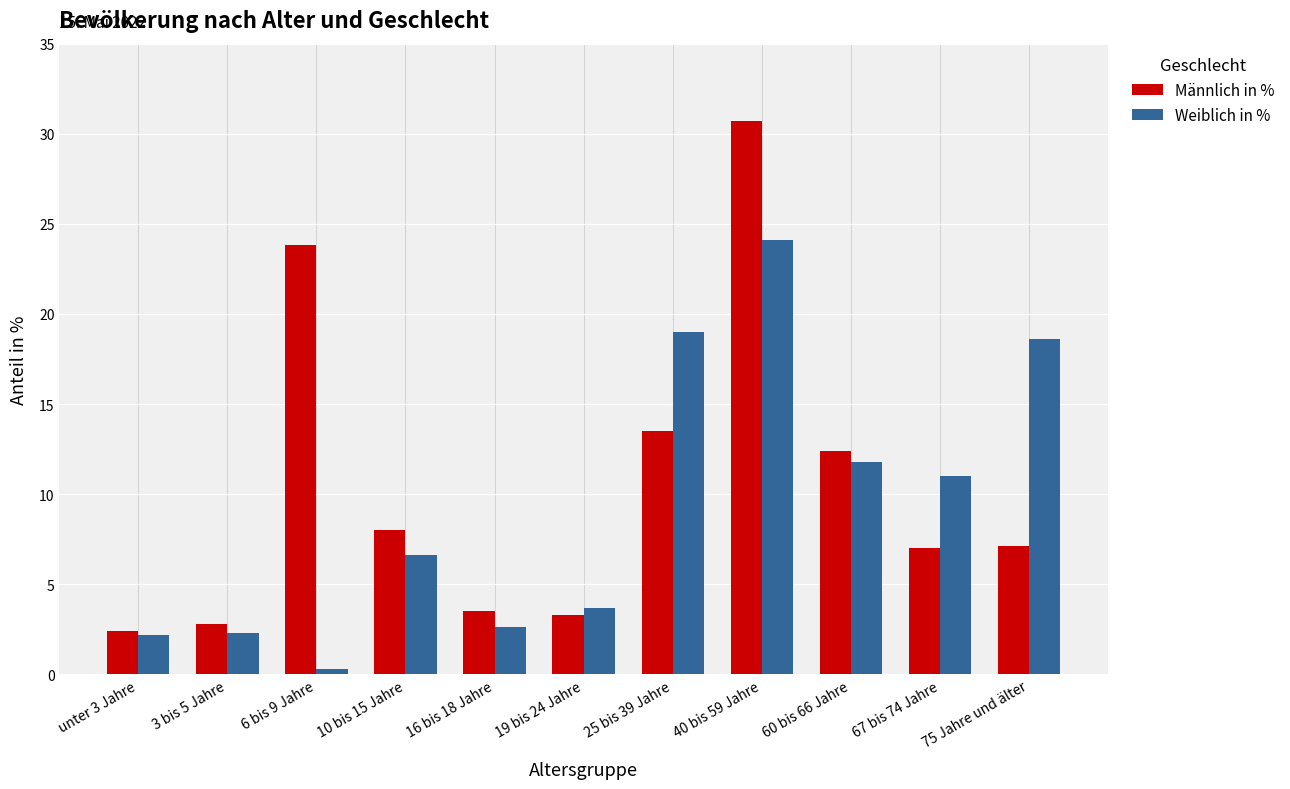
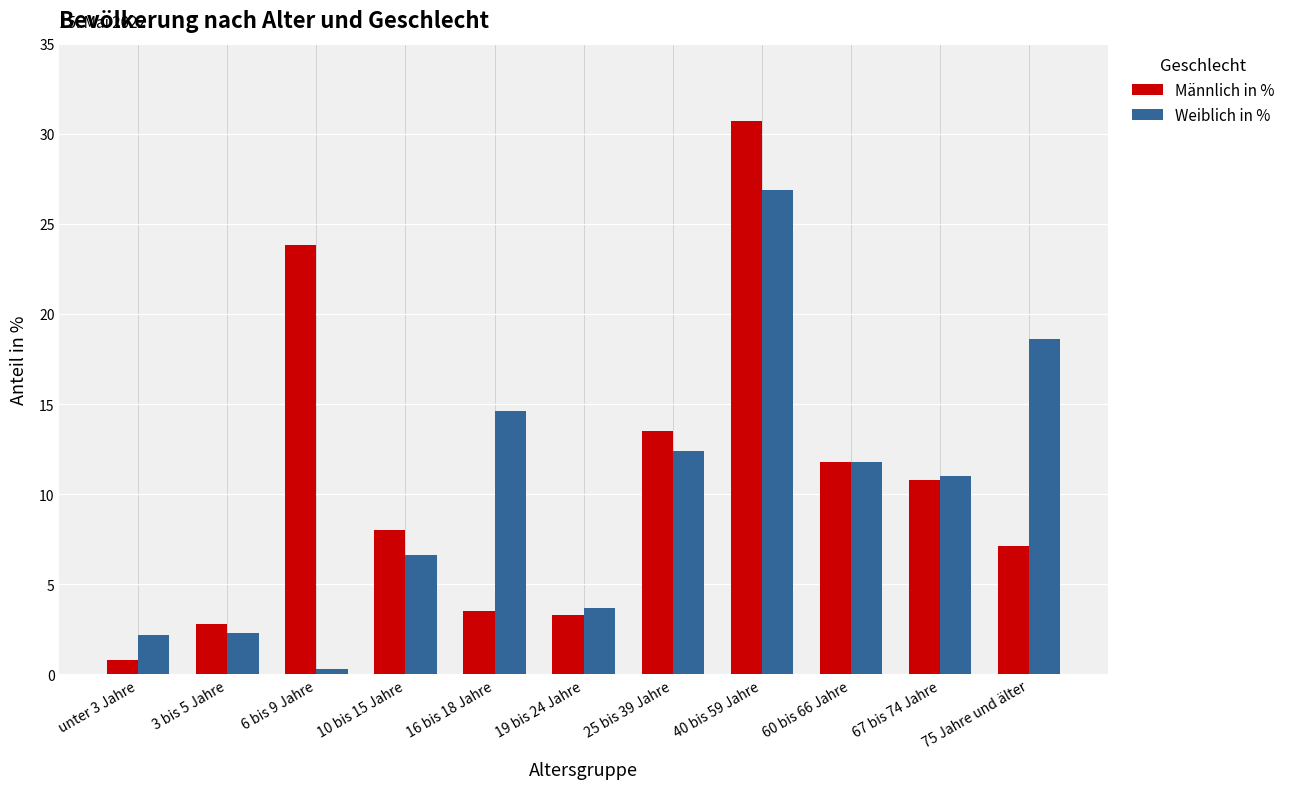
  {
    "Männlich in %": {
-     "unter 3 Jahre": 2.4,
+     "unter 3 Jahre": 0.8,
      "3 bis 5 Jahre": 2.8,
      "6 bis 9 Jahre": 23.8,
      "10 bis 15 Jahre": 8.0,
      "16 bis 18 Jahre": 3.5,
      "19 bis 24 Jahre": 3.3,
      "25 bis 39 Jahre": 13.5,
      "40 bis 59 Jahre": 30.7,
-     "60 bis 66 Jahre": 12.4,
-     "67 bis 74 Jahre": 7.0,
+     "60 bis 66 Jahre": 11.8,
+     "67 bis 74 Jahre": 10.8,
      "75 Jahre und älter": 7.1
    },
    "Weiblich in %": {
      "unter 3 Jahre": 2.2,
      "3 bis 5 Jahre": 2.3,
      "6 bis 9 Jahre": 0.3,
      "10 bis 15 Jahre": 6.6,
-     "16 bis 18 Jahre": 2.6,
+     "16 bis 18 Jahre": 14.6,
      "19 bis 24 Jahre": 3.7,
-     "25 bis 39 Jahre": 19.0,
-     "40 bis 59 Jahre": 24.1,
+     "25 bis 39 Jahre": 12.4,
+     "40 bis 59 Jahre": 26.9,
      "60 bis 66 Jahre": 11.8,
      "67 bis 74 Jahre": 11.0,
      "75 Jahre und älter": 18.6
    }
  }
